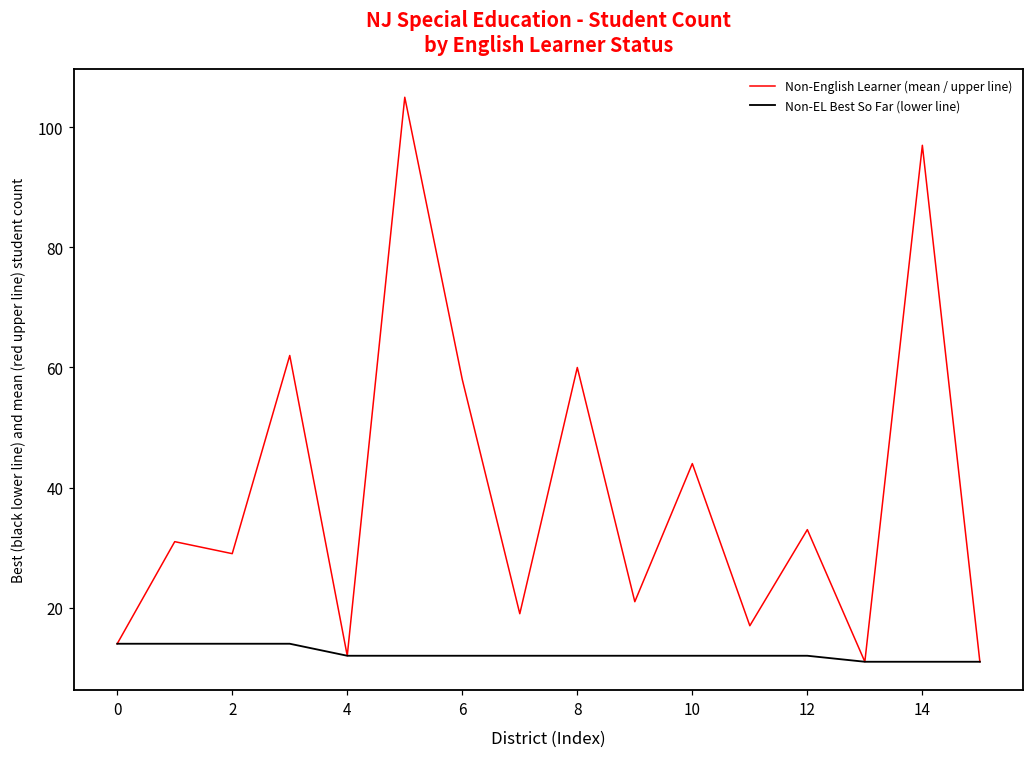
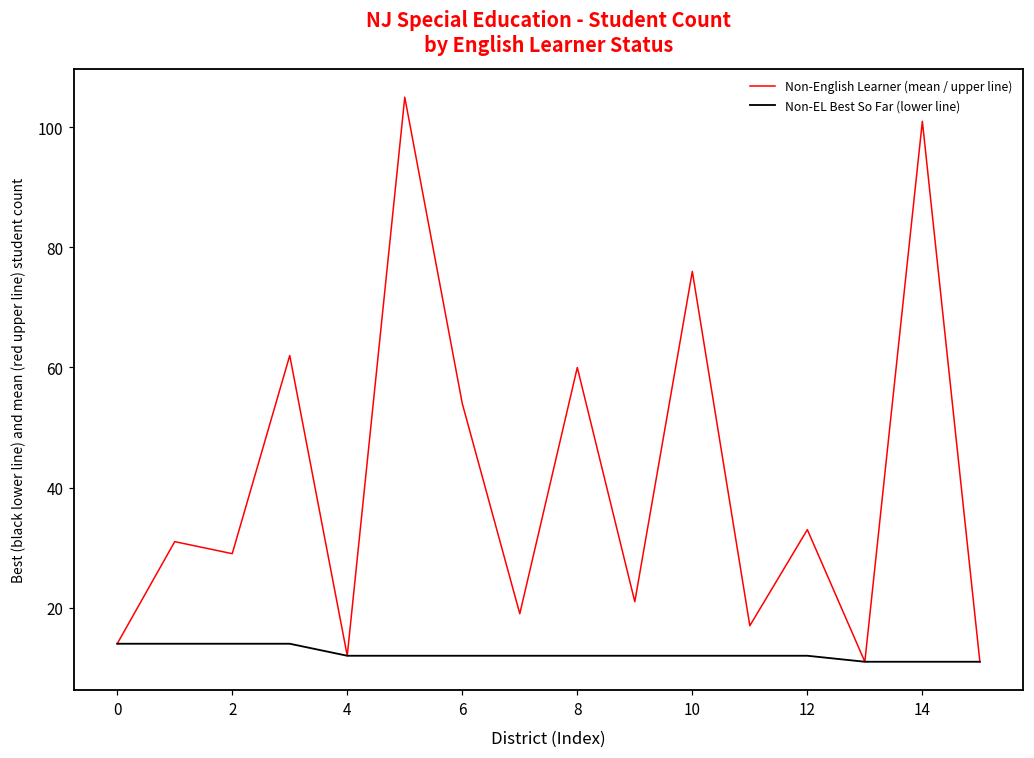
  {
    "Non-English Learner (mean / upper line)": {
      "2": 29,
-     "6": 58,
+     "6": 54,
      "8": 60,
-     "10": 44,
+     "10": 76,
      "12": 33,
-     "14": 97
+     "14": 101
    },
    "Non-EL Best So Far (lower line)": {
      "2": 14,
      "6": 12,
      "8": 12,
      "10": 12,
      "12": 12,
      "14": 11
    }
  }
